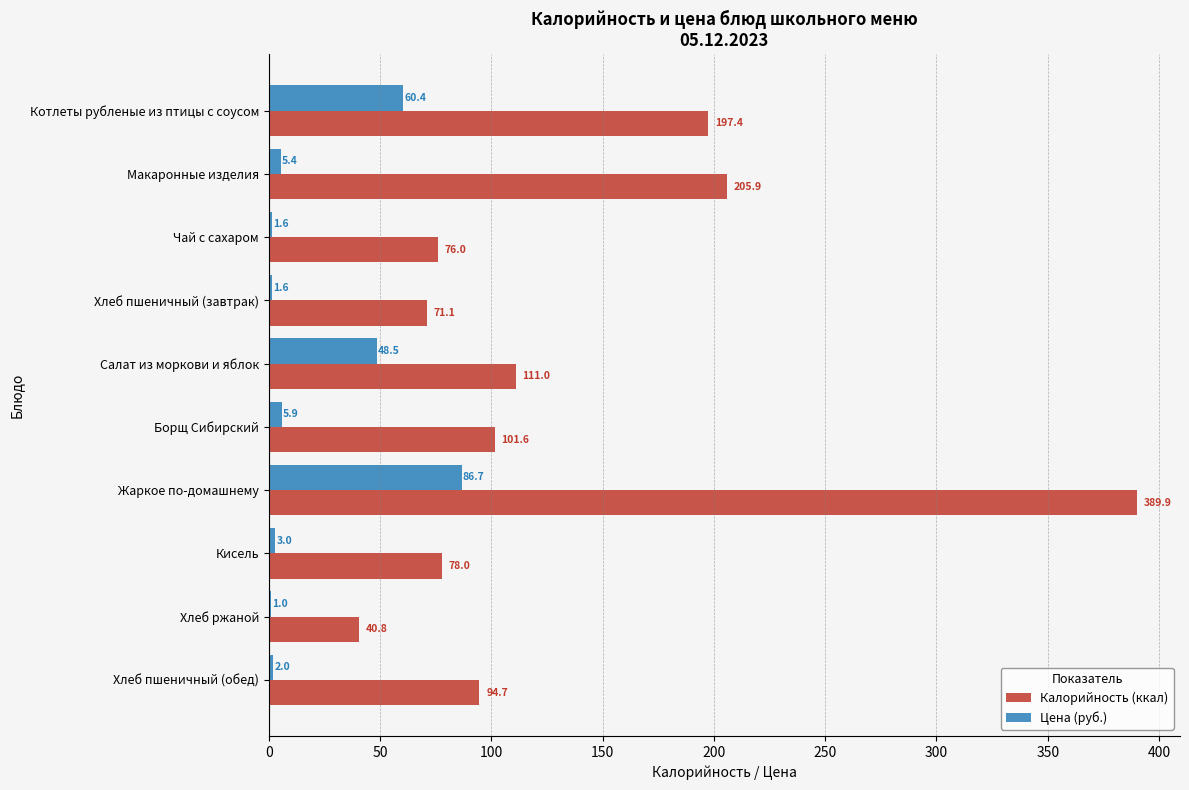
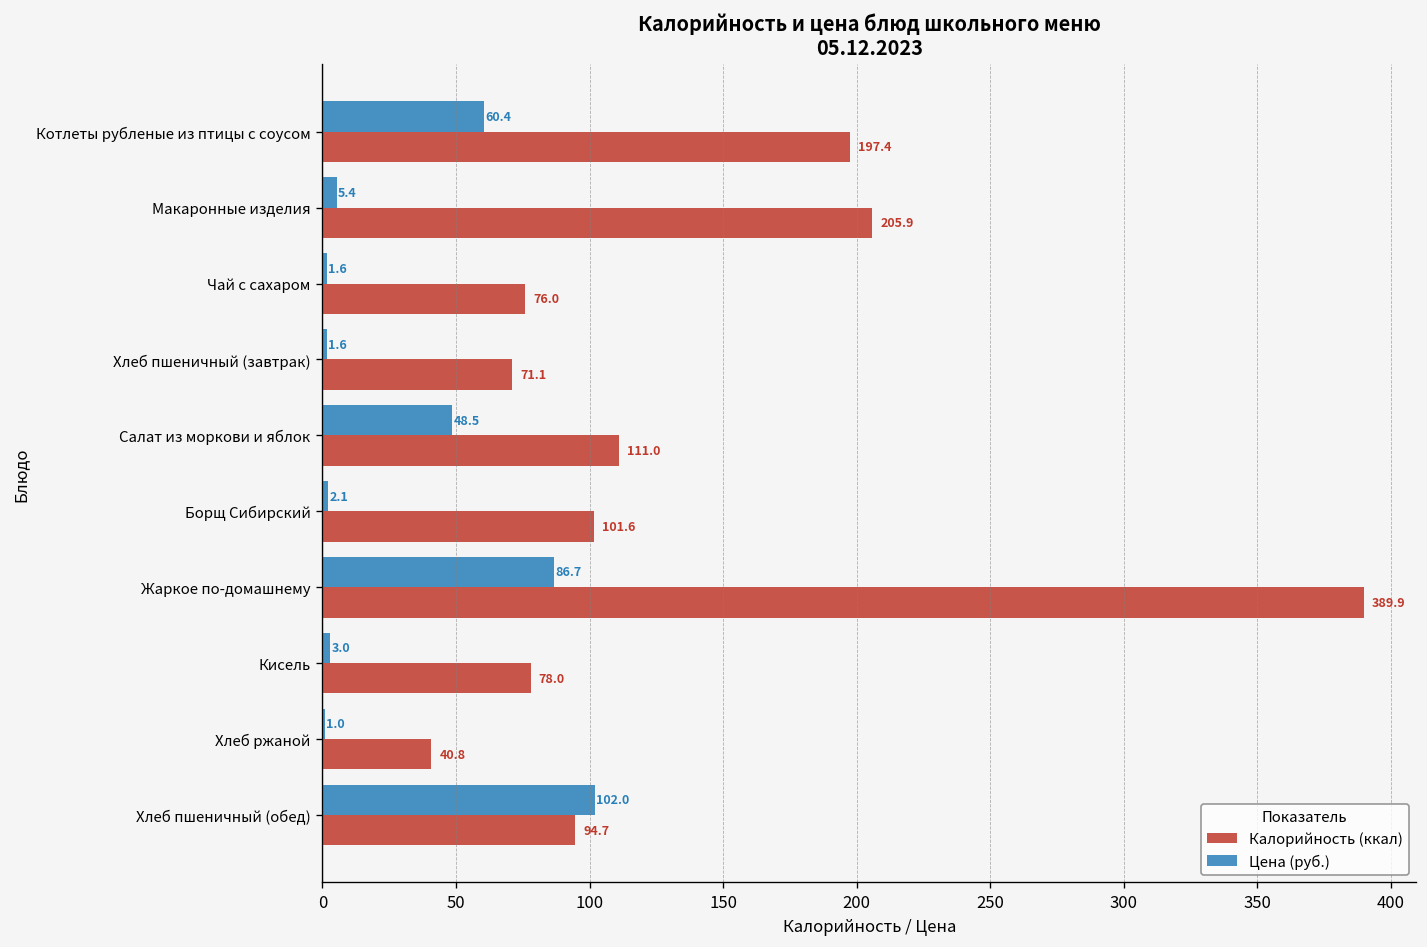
  {
    "Калорийность (ккал)": {
      "Котлеты рубленые из птицы с соусом": 197.4,
      "Макаронные изделия": 205.9,
      "Чай с сахаром": 76.0,
      "Хлеб пшеничный (завтрак)": 71.1,
      "Салат из моркови и яблок": 111.0,
      "Борщ Сибирский": 101.6,
      "Жаркое по-домашнему": 389.9,
      "Кисель": 78.0,
      "Хлеб ржаной": 40.8,
      "Хлеб пшеничный (обед)": 94.7
    },
    "Цена (руб.)": {
      "Котлеты рубленые из птицы с соусом": 60.4,
      "Макаронные изделия": 5.4,
      "Чай с сахаром": 1.6,
      "Хлеб пшеничный (завтрак)": 1.6,
      "Салат из моркови и яблок": 48.5,
-     "Борщ Сибирский": 5.9,
+     "Борщ Сибирский": 2.1,
      "Жаркое по-домашнему": 86.7,
      "Кисель": 3.0,
      "Хлеб ржаной": 1.0,
-     "Хлеб пшеничный (обед)": 2.0
+     "Хлеб пшеничный (обед)": 102.0
    }
  }
